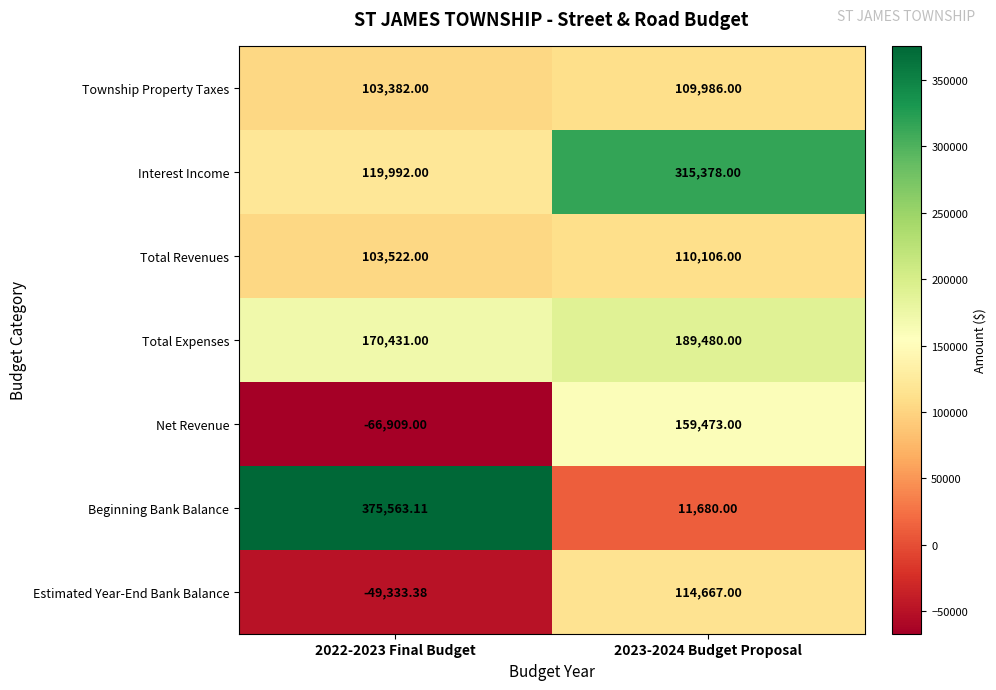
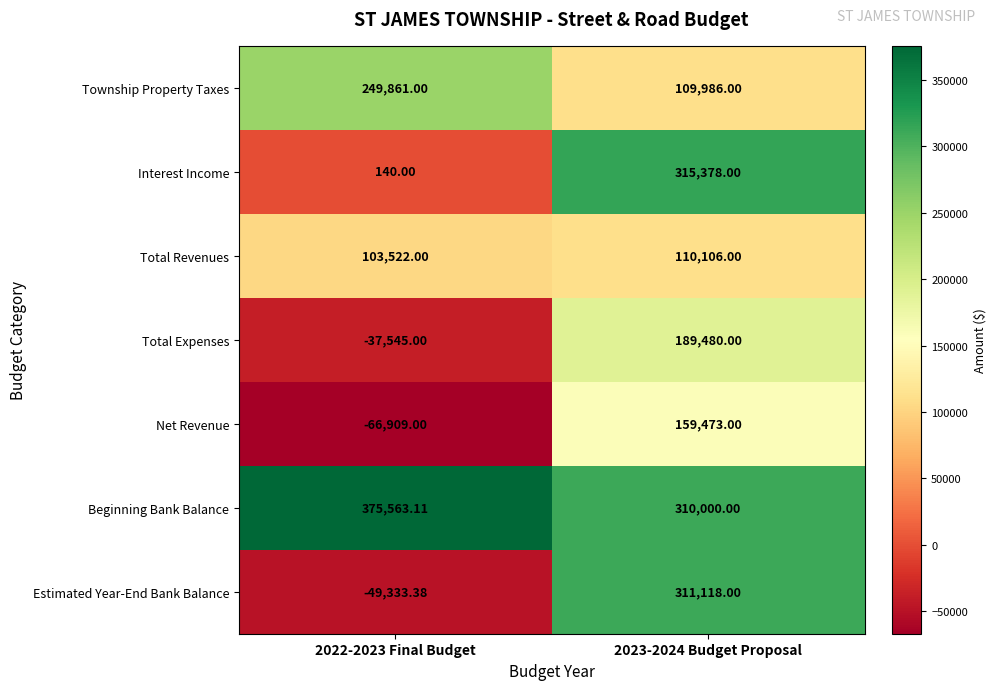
  {
    "Township Property Taxes": {
-     "2022-2023 Final Budget": "103,382.00",
+     "2022-2023 Final Budget": "249,861.00",
      "2023-2024 Budget Proposal": "109,986.00"
    },
    "Interest Income": {
-     "2022-2023 Final Budget": "119,992.00",
+     "2022-2023 Final Budget": "140.00",
      "2023-2024 Budget Proposal": "315,378.00"
    },
    "Total Revenues": {
      "2022-2023 Final Budget": "103,522.00",
      "2023-2024 Budget Proposal": "110,106.00"
    },
    "Total Expenses": {
-     "2022-2023 Final Budget": "170,431.00",
+     "2022-2023 Final Budget": "-37,545.00",
      "2023-2024 Budget Proposal": "189,480.00"
    },
    "Net Revenue": {
      "2022-2023 Final Budget": "-66,909.00",
      "2023-2024 Budget Proposal": "159,473.00"
    },
    "Beginning Bank Balance": {
      "2022-2023 Final Budget": "375,563.11",
-     "2023-2024 Budget Proposal": "11,680.00"
+     "2023-2024 Budget Proposal": "310,000.00"
    },
    "Estimated Year-End Bank Balance": {
      "2022-2023 Final Budget": "-49,333.38",
-     "2023-2024 Budget Proposal": "114,667.00"
+     "2023-2024 Budget Proposal": "311,118.00"
    }
  }
